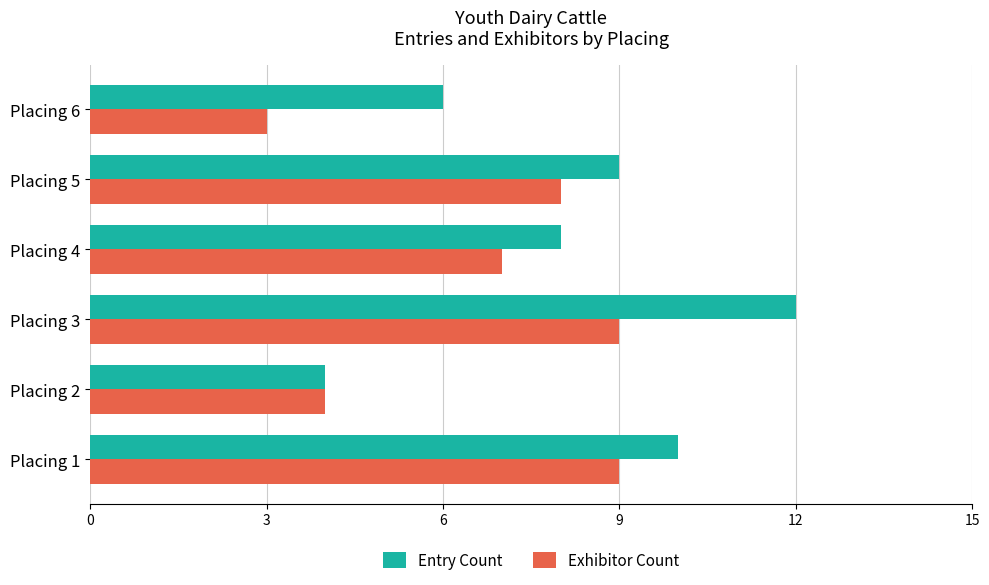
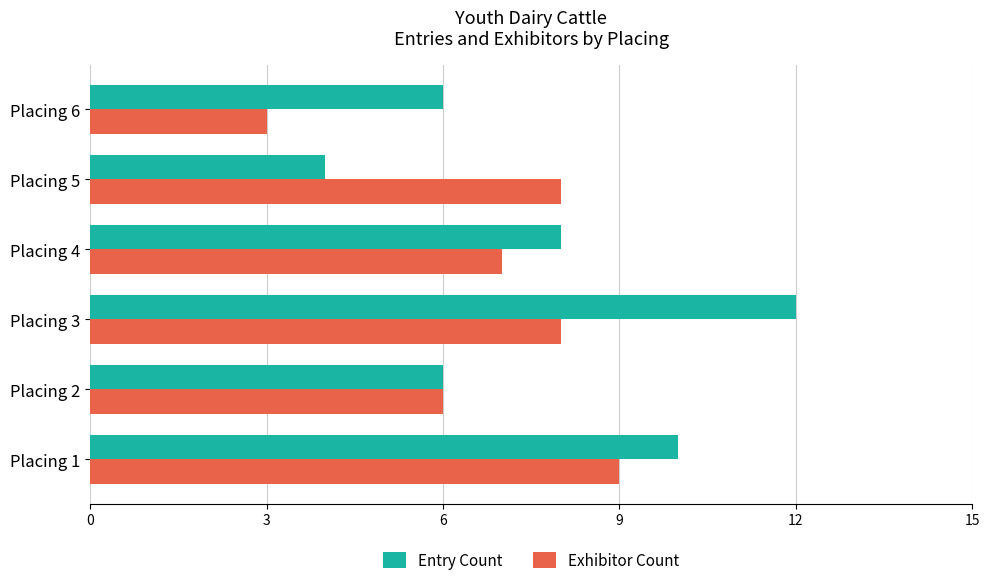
  {
    "Entry Count": {
      "Placing 6": 6,
-     "Placing 5": 9,
+     "Placing 5": 4,
      "Placing 4": 8,
      "Placing 3": 12,
-     "Placing 2": 4,
+     "Placing 2": 6,
      "Placing 1": 10
    },
    "Exhibitor Count": {
      "Placing 6": 3,
      "Placing 5": 8,
      "Placing 4": 7,
-     "Placing 3": 9,
-     "Placing 2": 4,
+     "Placing 3": 8,
+     "Placing 2": 6,
      "Placing 1": 9
    }
  }
